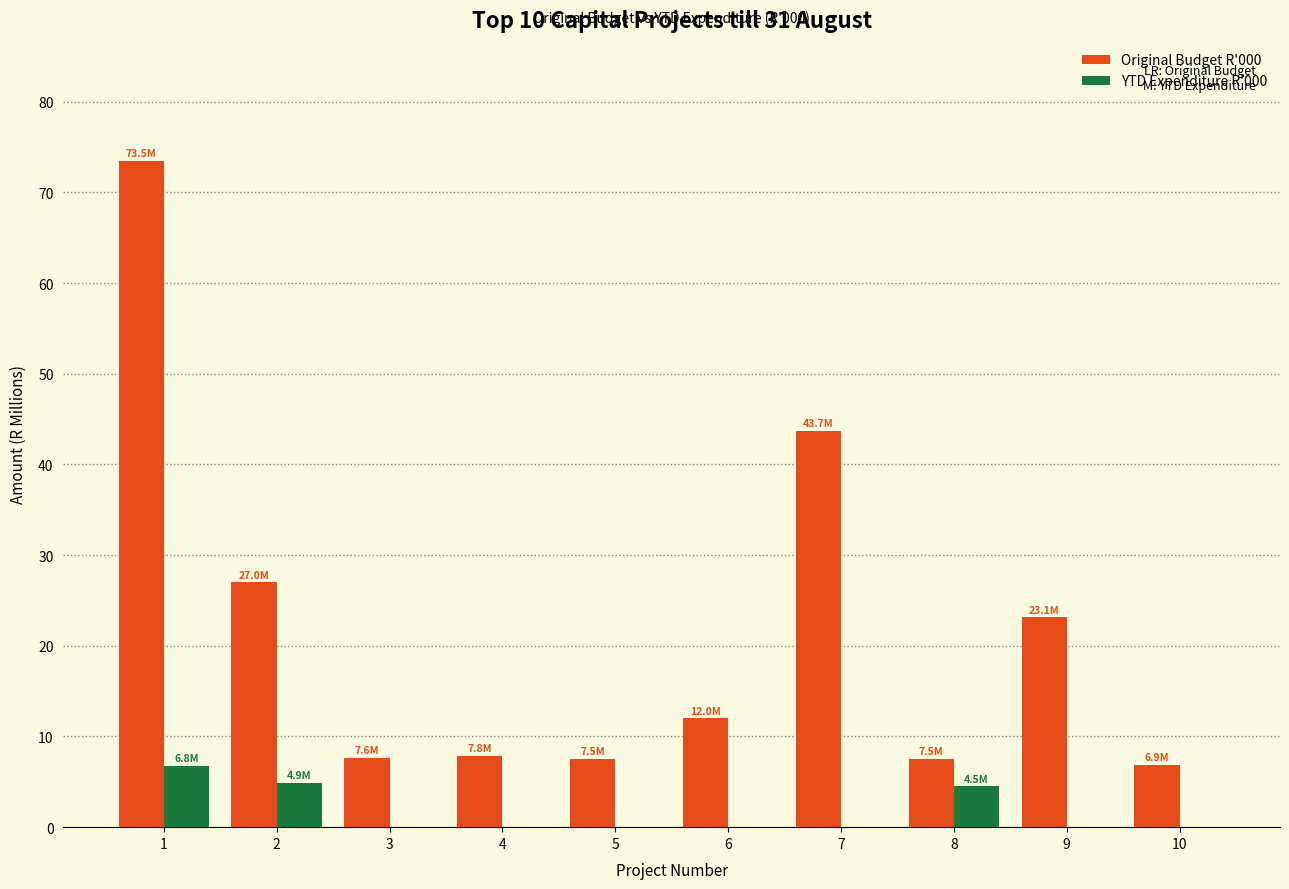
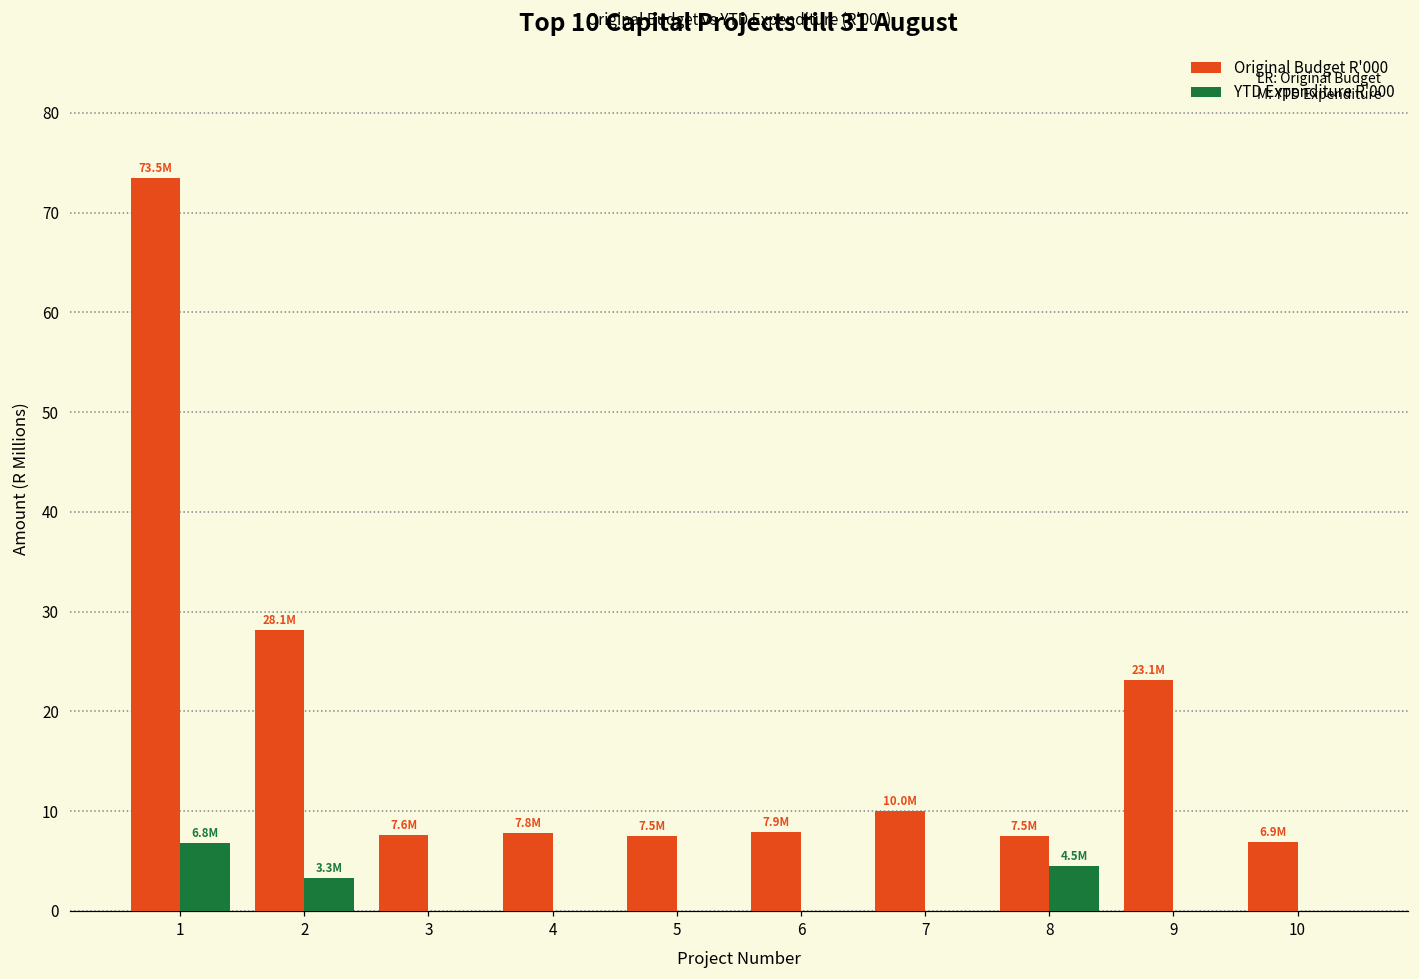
  {
    "Original Budget R'000": {
      "1": "73.5M",
-     "2": "27.0M",
+     "2": "28.1M",
      "3": "7.6M",
      "4": "7.8M",
      "5": "7.5M",
-     "6": "12.0M",
-     "7": "43.7M",
+     "6": "7.9M",
+     "7": "10.0M",
      "8": "7.5M",
      "9": "23.1M",
      "10": "6.9M"
    },
    "YTD Expenditure R'000": {
      "1": "6.8M",
-     "2": "4.9M",
+     "2": "3.3M",
      "8": "4.5M"
    }
  }
